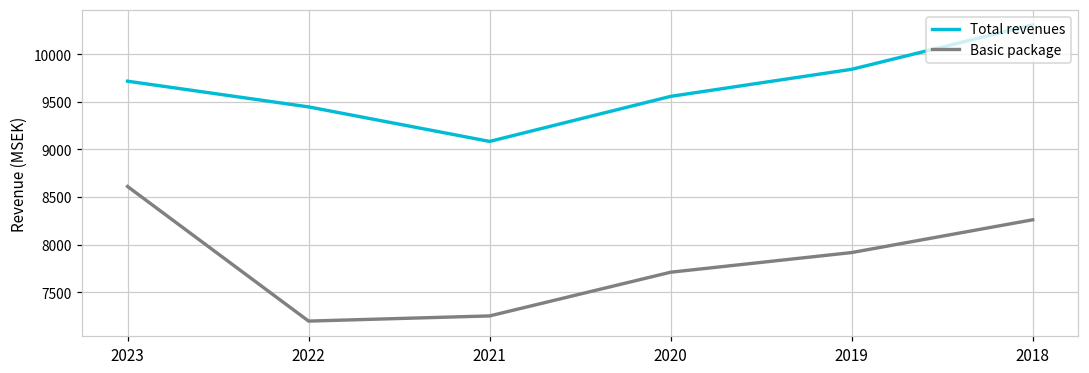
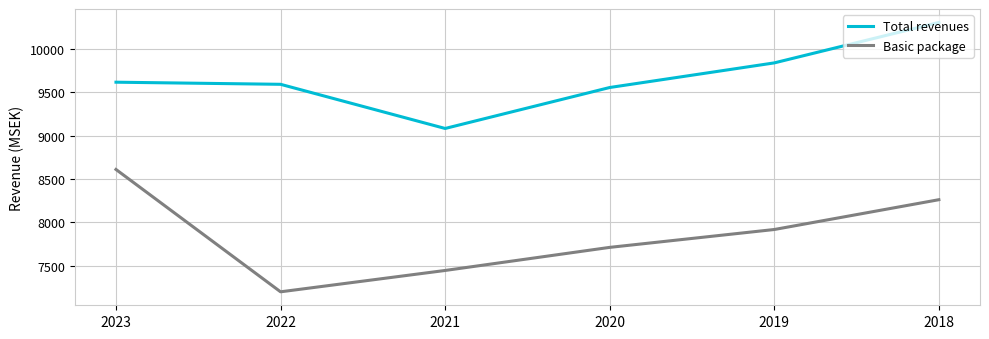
  {
    "Total revenues": {
-     "2023": 9700,
-     "2022": 9400,
+     "2023": 9600,
+     "2022": 9600,
      "2021": 9100,
      "2020": 9600,
      "2019": 9800
    },
    "Basic package": {
      "2023": 8600,
      "2022": 7200,
-     "2021": 7300,
+     "2021": 7400,
      "2020": 7700,
      "2019": 7900,
      "2018": 8300
    }
  }
